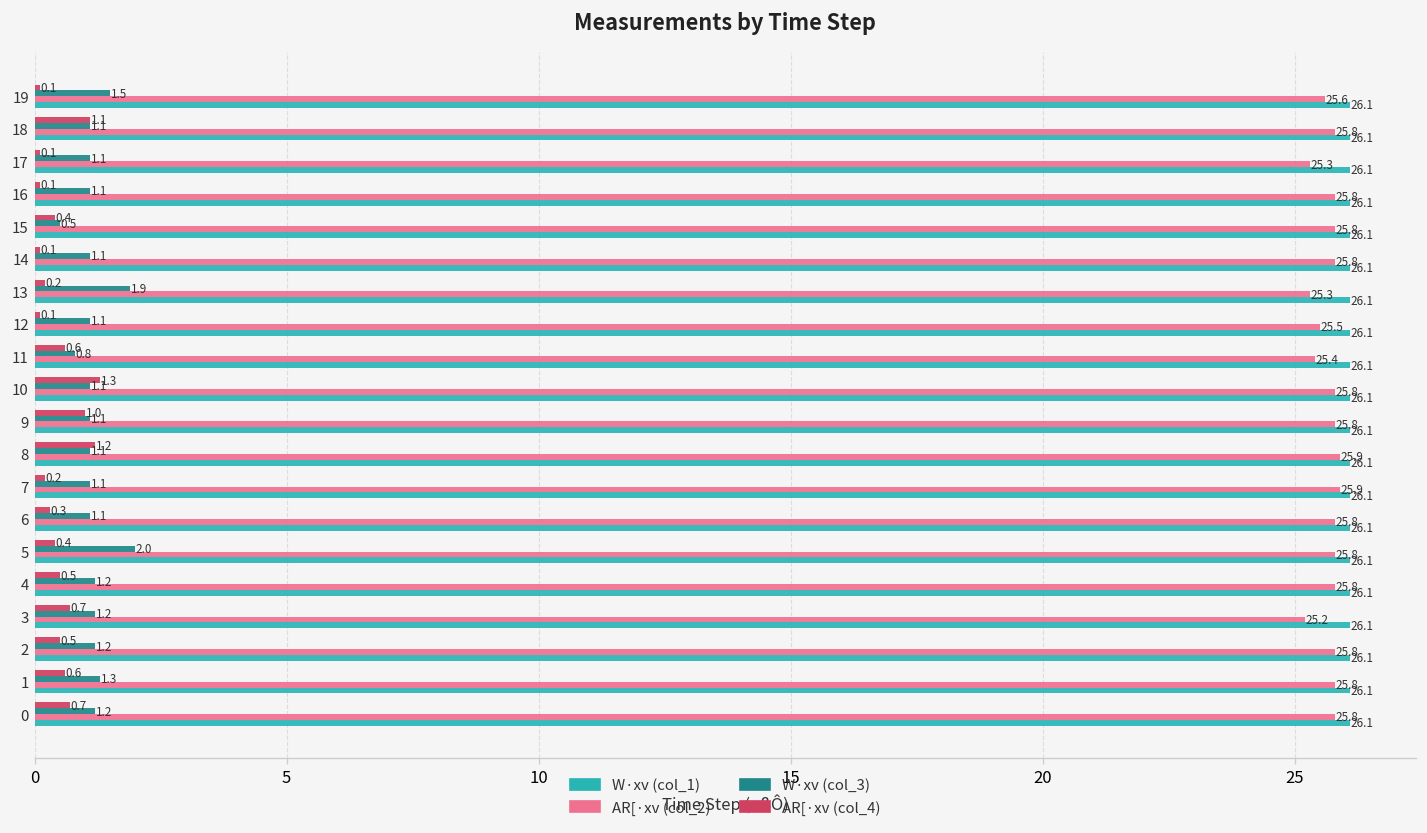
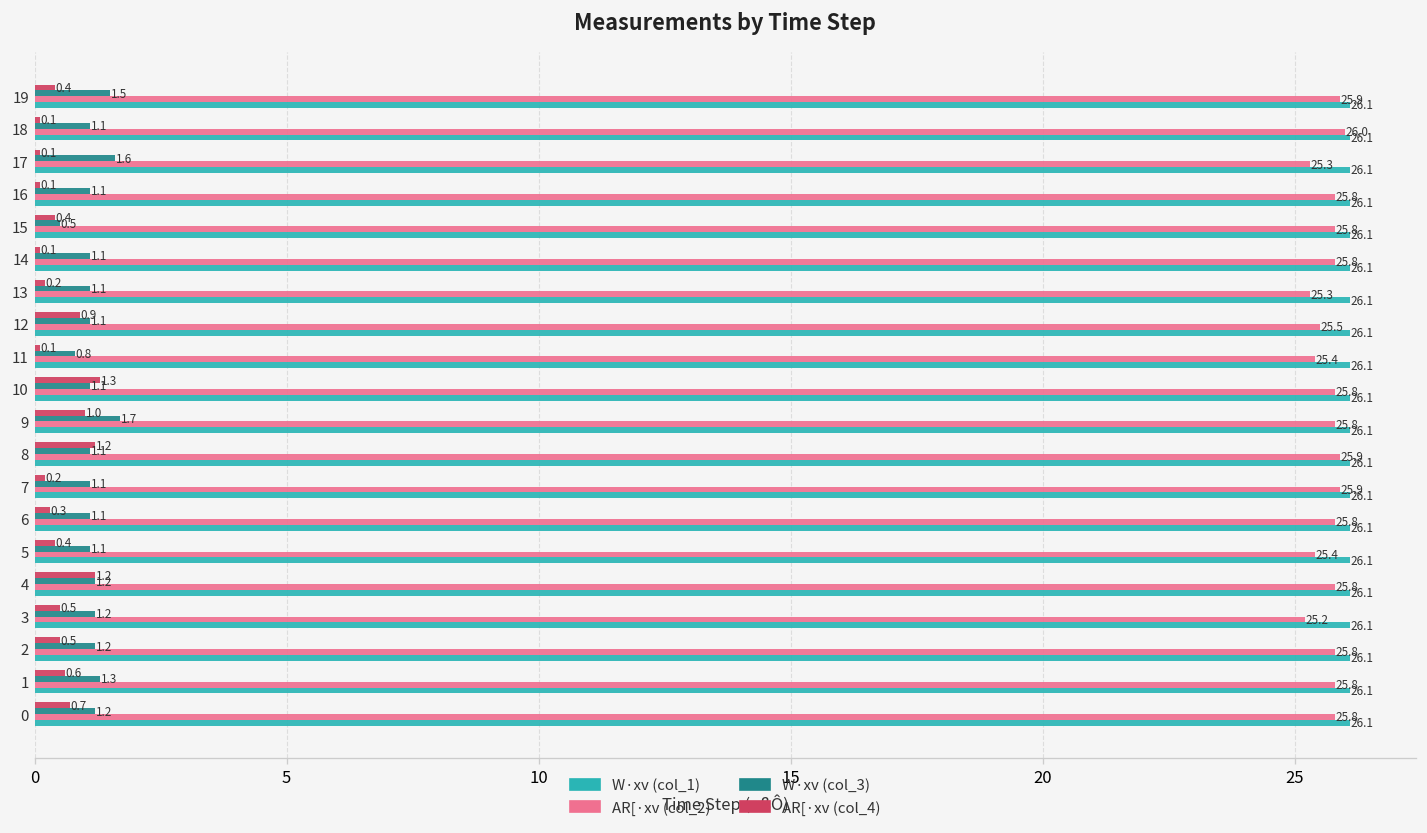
  {
    "W·xv (col_1)": {
      "19": 26.1,
      "17": 26.1,
      "13": 26.1,
      "12": 26.1,
      "11": 26.1,
      "3": 26.1
    },
    "AR[·xv (col_2)": {
-     "19": 25.6,
-     "18": 25.8,
+     "19": 25.9,
+     "18": 26.0,
      "17": 25.3,
      "13": 25.3,
      "12": 25.5,
      "11": 25.4,
-     "5": 25.8,
+     "5": 25.4,
      "3": 25.2
    },
    "W·xv (col_3)": {
      "19": 1.5,
-     "17": 1.1,
+     "17": 1.6,
      "16": 1.1,
      "14": 1.1,
-     "13": 1.9,
+     "13": 1.1,
      "12": 1.1,
-     "9": 1.1,
+     "9": 1.7,
      "7": 1.1,
      "6": 1.1,
-     "5": 2.0,
+     "5": 1.1,
      "4": 1.2,
      "3": 1.2,
      "2": 1.2,
      "1": 1.3,
      "0": 1.2
    },
    "AR[·xv (col_4)": {
-     "19": 0.1,
-     "18": 1.1,
+     "19": 0.4,
+     "18": 0.1,
      "17": 0.1,
      "16": 0.1,
      "14": 0.1,
      "13": 0.2,
-     "12": 0.1,
-     "11": 0.6,
+     "12": 0.9,
+     "11": 0.1,
      "7": 0.2,
      "6": 0.3,
      "5": 0.4,
-     "4": 0.5,
-     "3": 0.7,
+     "4": 1.2,
+     "3": 0.5,
      "2": 0.5,
      "1": 0.6,
      "0": 0.7
    }
  }
